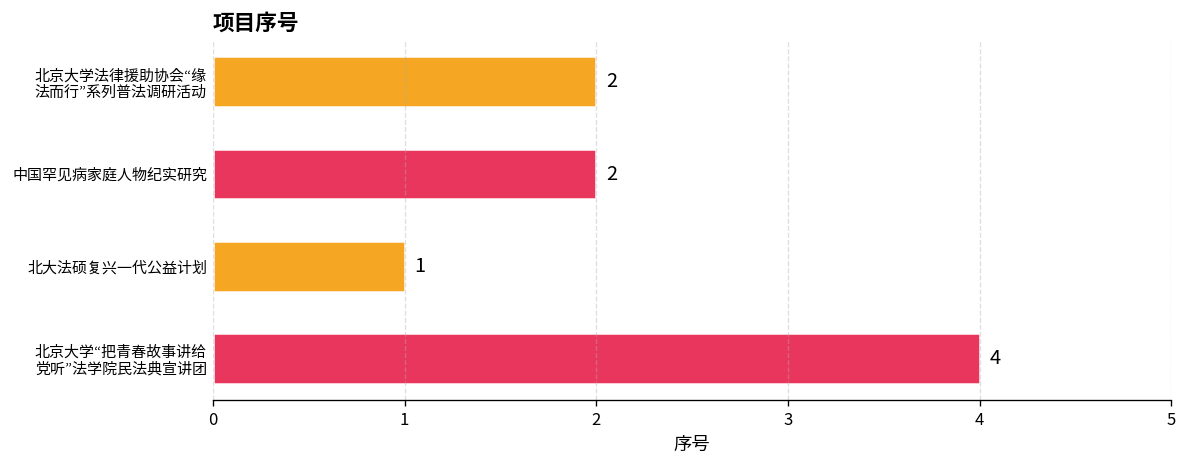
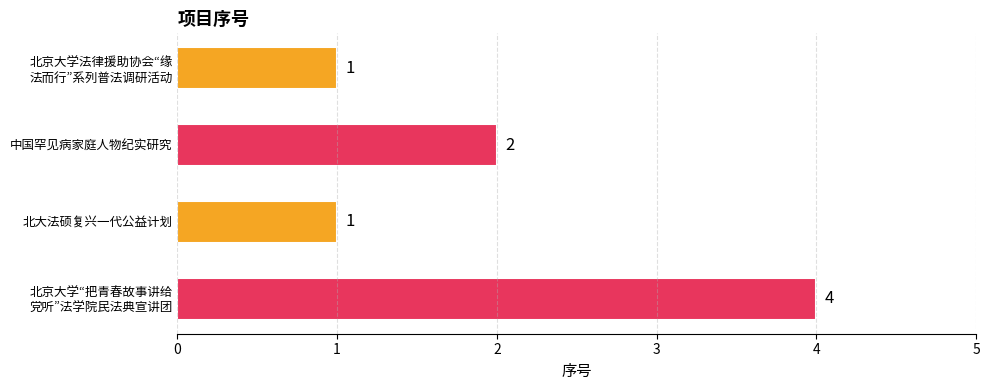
  {
-   "北京大学法律援助协会“缘 法而行”系列普法调研活动": 2,
+   "北京大学法律援助协会“缘 法而行”系列普法调研活动": 1,
    "中国罕见病家庭人物纪实研究": 2,
    "北大法硕复兴一代公益计划": 1,
    "北京大学“把青春故事讲给 党听”法学院民法典宣讲团": 4
  }
